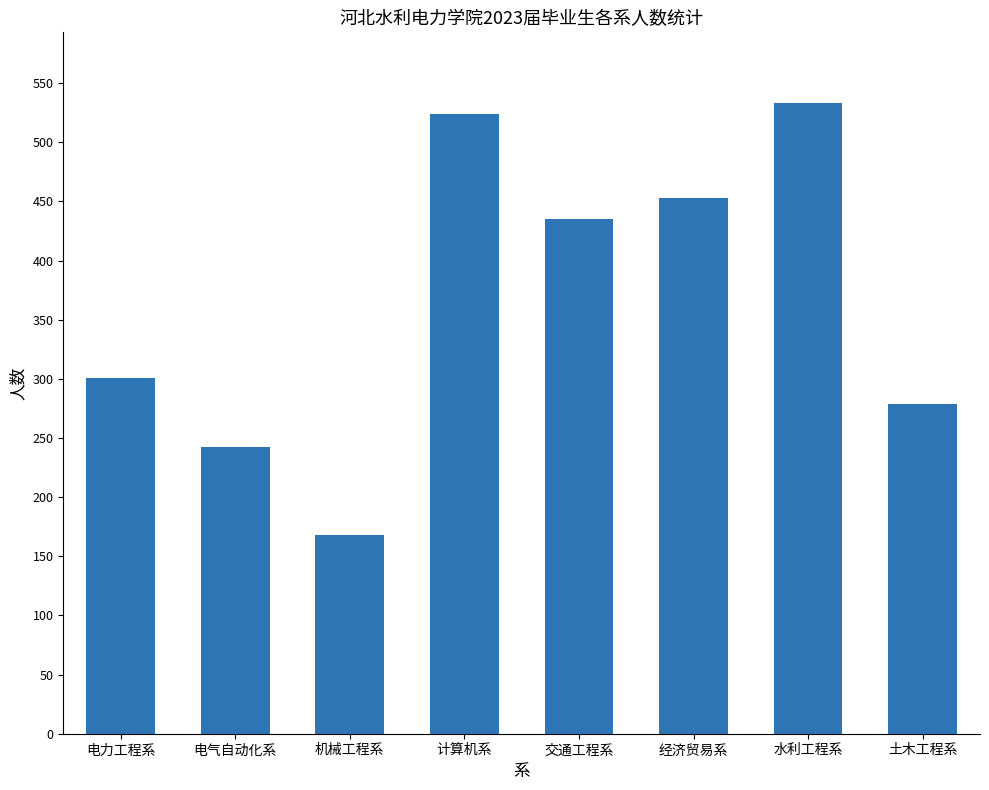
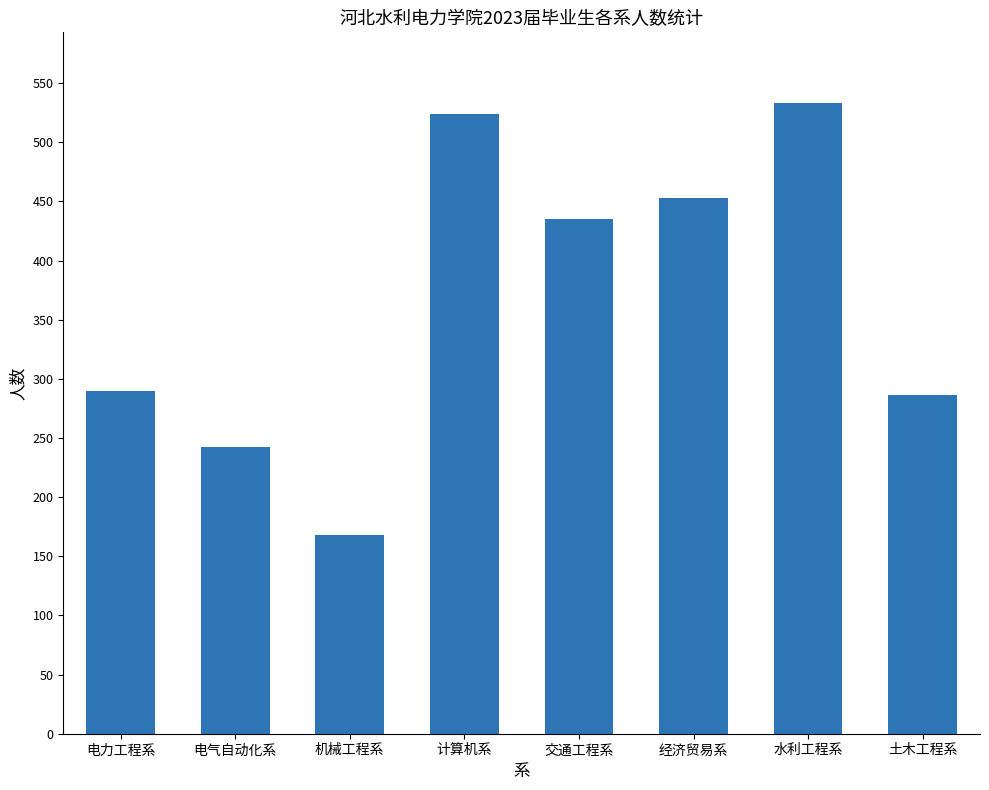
  {
-   "电力工程系": 301,
+   "电力工程系": 290,
    "电气自动化系": 242,
    "机械工程系": 168,
    "计算机系": 524,
    "交通工程系": 435,
    "经济贸易系": 453,
    "水利工程系": 533,
-   "土木工程系": 279
+   "土木工程系": 286
  }
